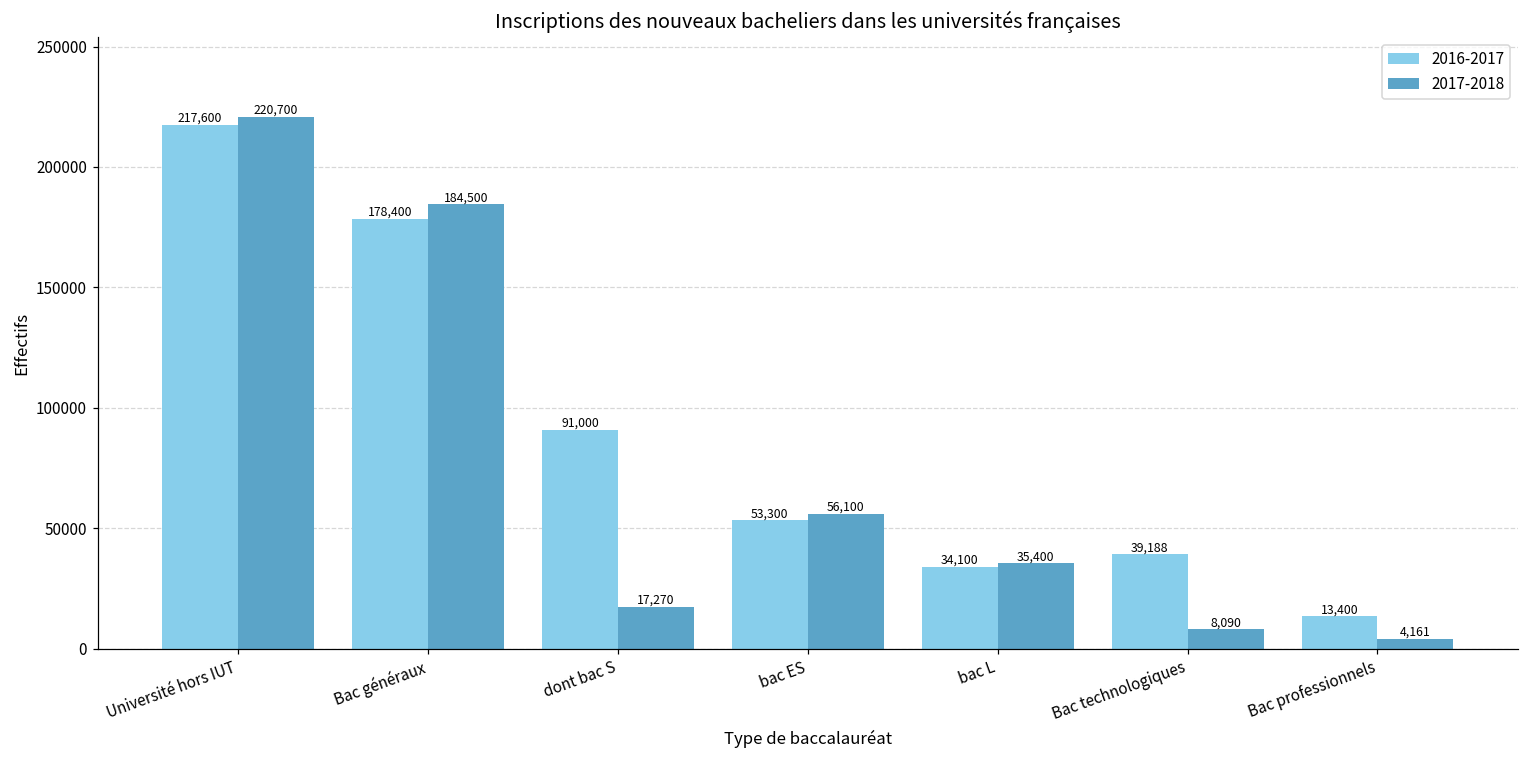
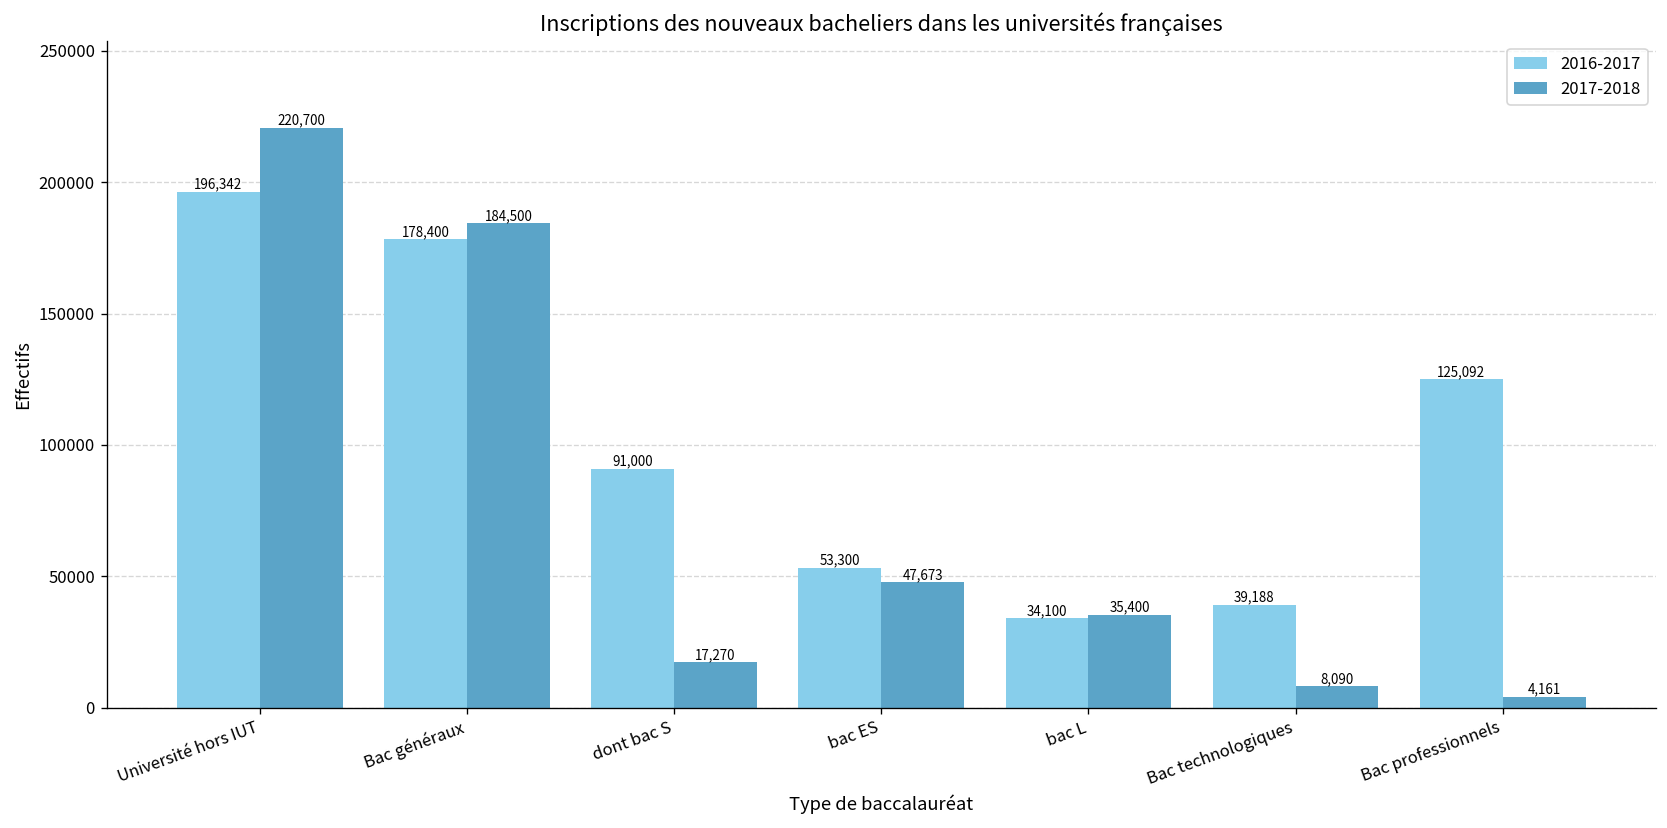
  {
    "2016-2017": {
-     "Université hors IUT": "217,600",
+     "Université hors IUT": "196,342",
      "Bac généraux": "178,400",
      "dont bac S": "91,000",
      "bac ES": "53,300",
      "bac L": "34,100",
      "Bac technologiques": "39,188",
-     "Bac professionnels": "13,400"
+     "Bac professionnels": "125,092"
    },
    "2017-2018": {
      "Université hors IUT": "220,700",
      "Bac généraux": "184,500",
      "dont bac S": "17,270",
-     "bac ES": "56,100",
+     "bac ES": "47,673",
      "bac L": "35,400",
      "Bac technologiques": "8,090",
      "Bac professionnels": "4,161"
    }
  }
